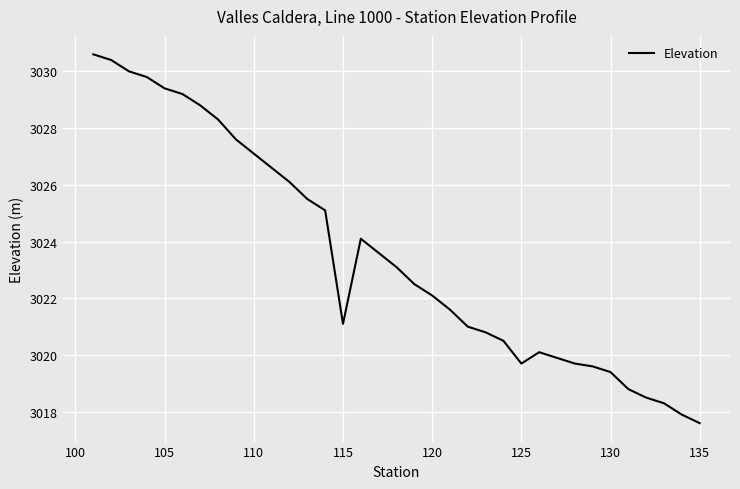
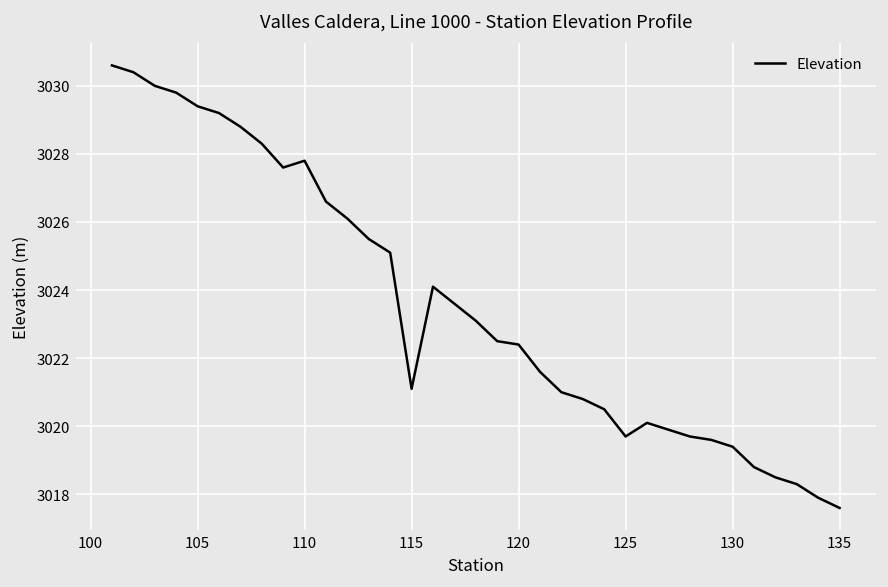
  {
    "105": 3029.4,
-   "110": 3027.1,
+   "110": 3027.8,
    "115": 3021.1,
-   "120": 3022.1,
+   "120": 3022.4,
    "125": 3019.7,
    "130": 3019.4,
    "135": 3017.6
  }
